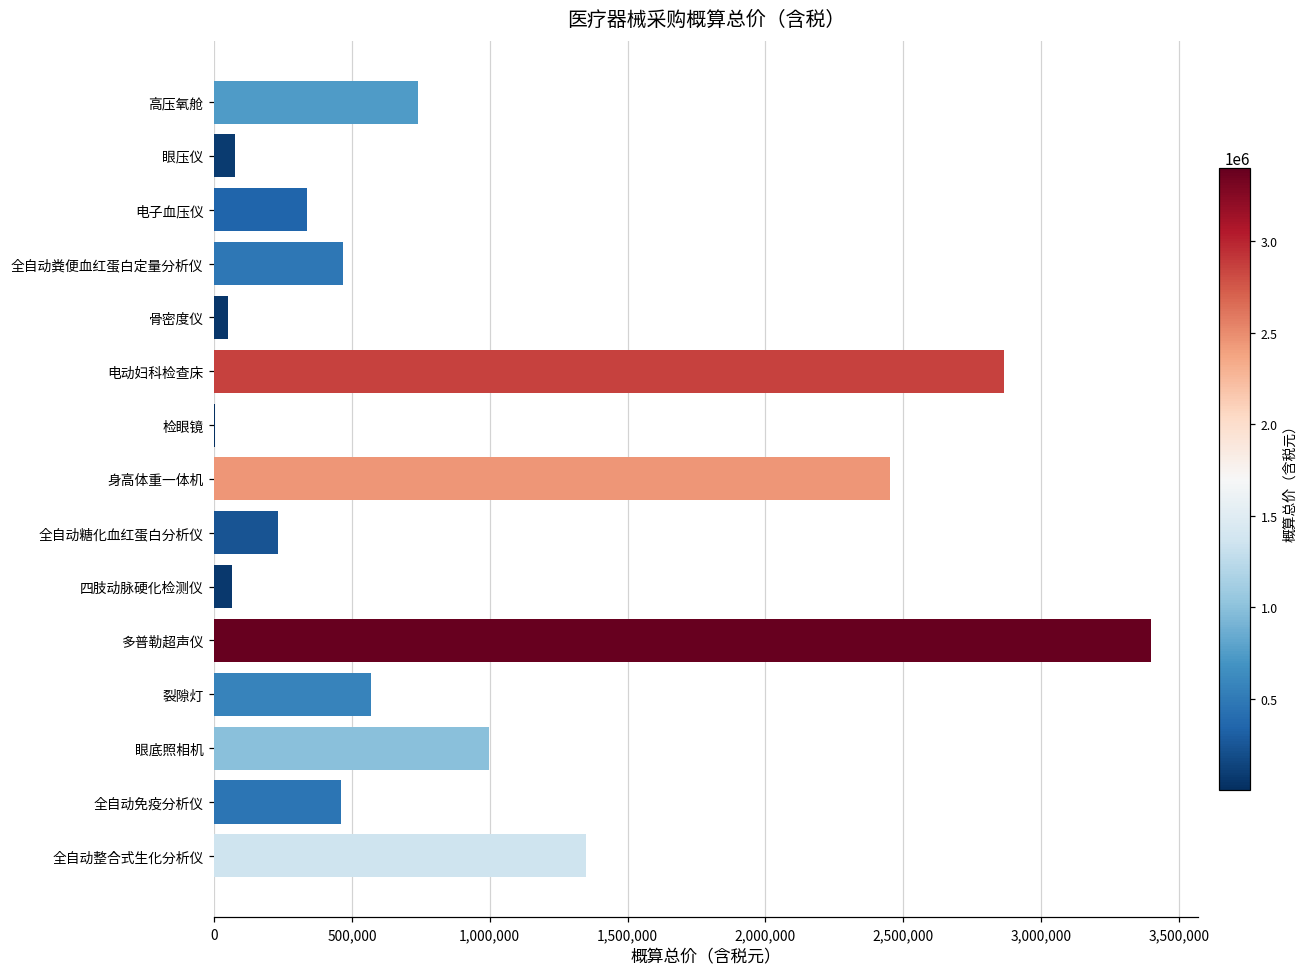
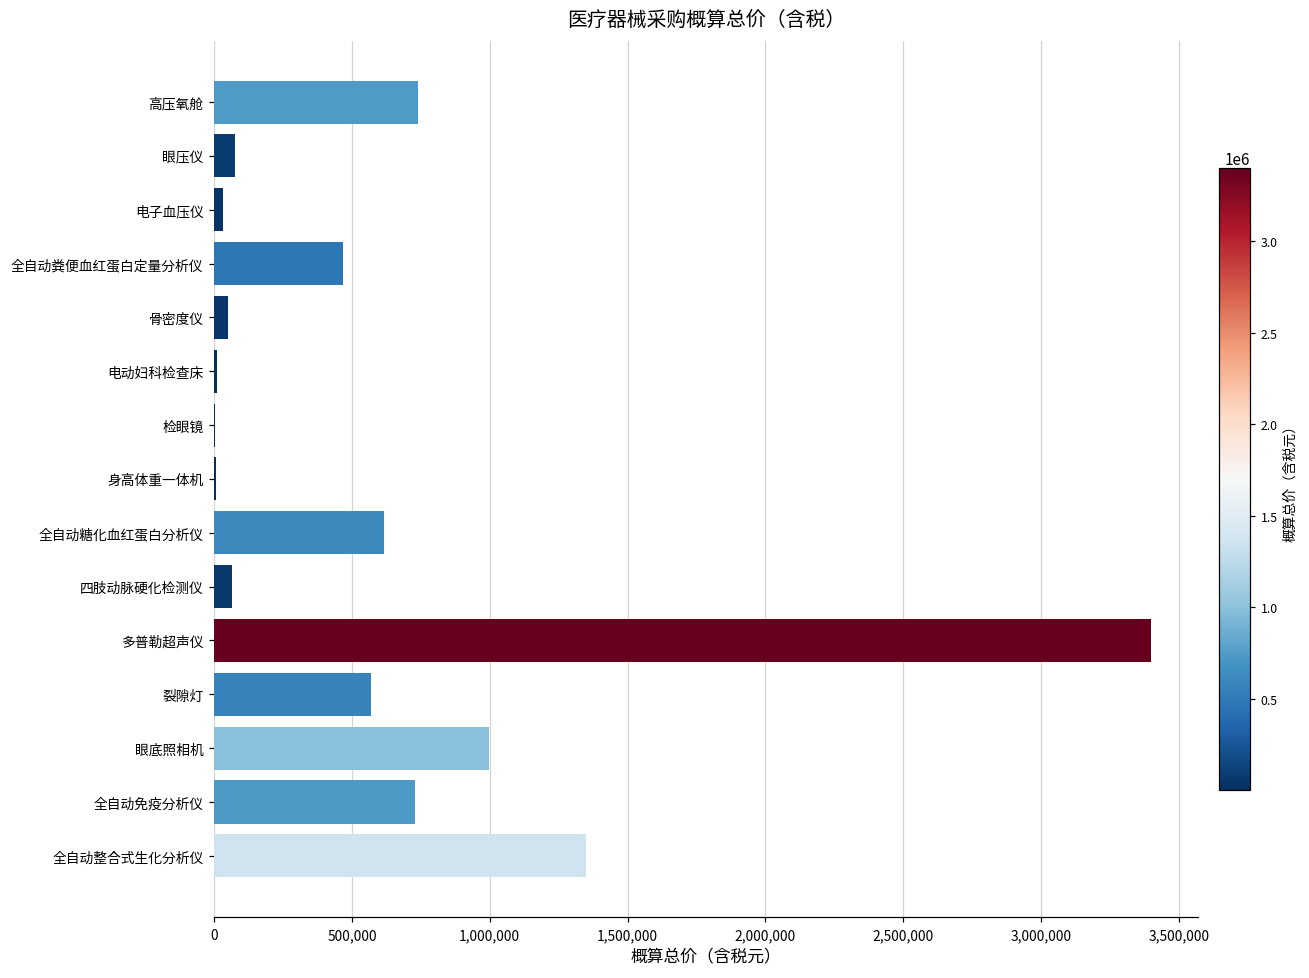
  {
    "高压氧舱": "740,000",
    "眼压仪": "80,000",
-   "电子血压仪": "340,000",
+   "电子血压仪": "30,000",
    "全自动粪便血红蛋白定量分析仪": "470,000",
    "骨密度仪": "50,000",
-   "电动妇科检查床": "2,870,000",
-   "身高体重一体机": "2,450,000",
-   "全自动糖化血红蛋白分析仪": "230,000",
+   "电动妇科检查床": "10,000",
+   "身高体重一体机": "10,000",
+   "全自动糖化血红蛋白分析仪": "620,000",
    "四肢动脉硬化检测仪": "70,000",
    "多普勒超声仪": "3,400,000",
    "裂隙灯": "570,000",
    "眼底照相机": "1,000,000",
-   "全自动免疫分析仪": "460,000",
+   "全自动免疫分析仪": "730,000",
    "全自动整合式生化分析仪": "1,350,000"
  }
